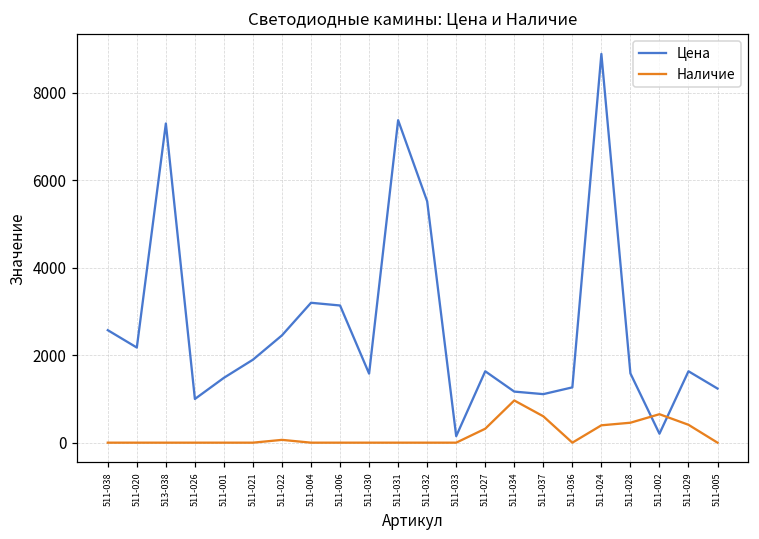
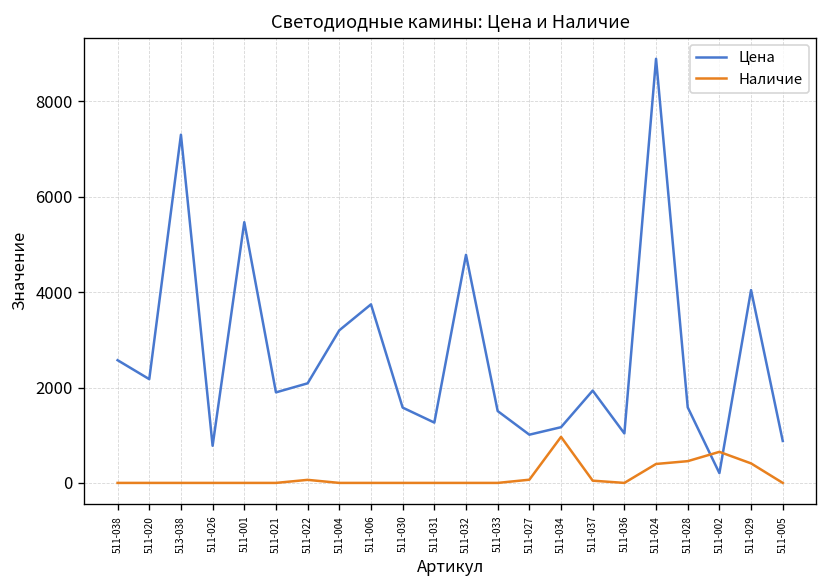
  {
    "Цена": {
      "511-038": 2600,
      "511-020": 2200,
      "513-038": 7300,
-     "511-026": 1000,
-     "511-001": 1500,
+     "511-026": 800,
+     "511-001": 5500,
      "511-021": 1900,
-     "511-022": 2500,
+     "511-022": 2100,
      "511-004": 3200,
-     "511-006": 3100,
+     "511-006": 3700,
      "511-030": 1600,
-     "511-031": 7400,
-     "511-032": 5500,
-     "511-033": 100,
-     "511-027": 1600,
+     "511-031": 1300,
+     "511-032": 4800,
+     "511-033": 1500,
+     "511-027": 1000,
      "511-034": 1200,
-     "511-037": 1100,
-     "511-036": 1300,
+     "511-037": 1900,
+     "511-036": 1000,
      "511-024": 8900,
      "511-028": 1600,
      "511-002": 200,
-     "511-029": 1600,
-     "511-005": 1200
+     "511-029": 4000,
+     "511-005": 900
    },
    "Наличие": {
      "511-038": 0,
      "511-020": 0,
      "513-038": 0,
      "511-026": 0,
      "511-001": 0,
      "511-021": 0,
      "511-022": 100,
      "511-004": 0,
      "511-006": 0,
      "511-030": 0,
      "511-031": 0,
      "511-032": 0,
      "511-033": 0,
-     "511-027": 300,
+     "511-027": 100,
      "511-034": 1000,
-     "511-037": 600,
+     "511-037": 0,
      "511-036": 0,
      "511-024": 400,
      "511-028": 500,
      "511-002": 700,
      "511-029": 400,
      "511-005": 0
    }
  }
